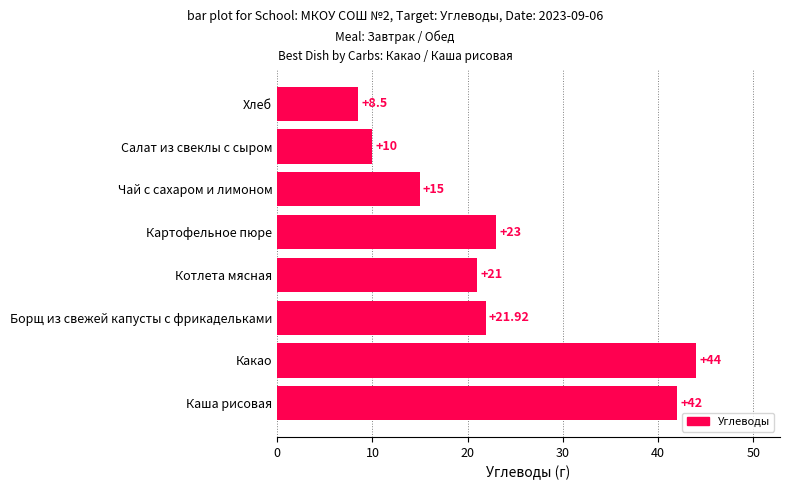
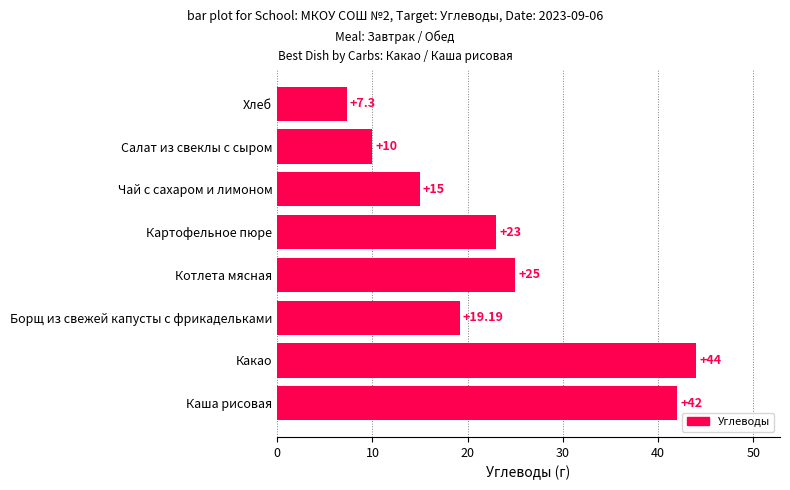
  {
-   "Хлеб": "+8.5",
+   "Хлеб": "+7.3",
    "Салат из свеклы с сыром": "+10",
    "Чай с сахаром и лимоном": "+15",
    "Картофельное пюре": "+23",
-   "Котлета мясная": "+21",
-   "Борщ из свежей капусты с фрикадельками": "+21.92",
+   "Котлета мясная": "+25",
+   "Борщ из свежей капусты с фрикадельками": "+19.19",
    "Какао": "+44",
    "Каша рисовая": "+42"
  }
